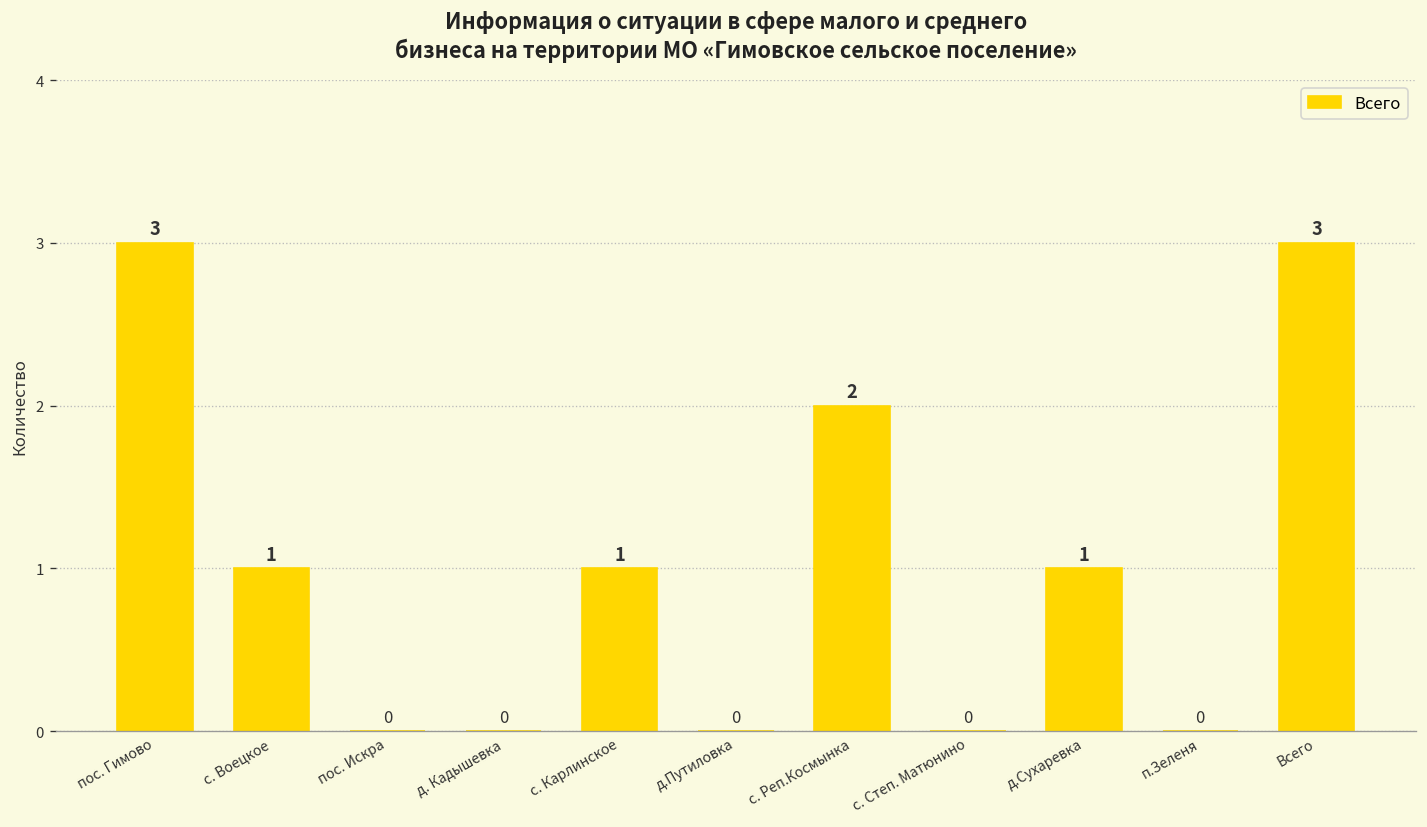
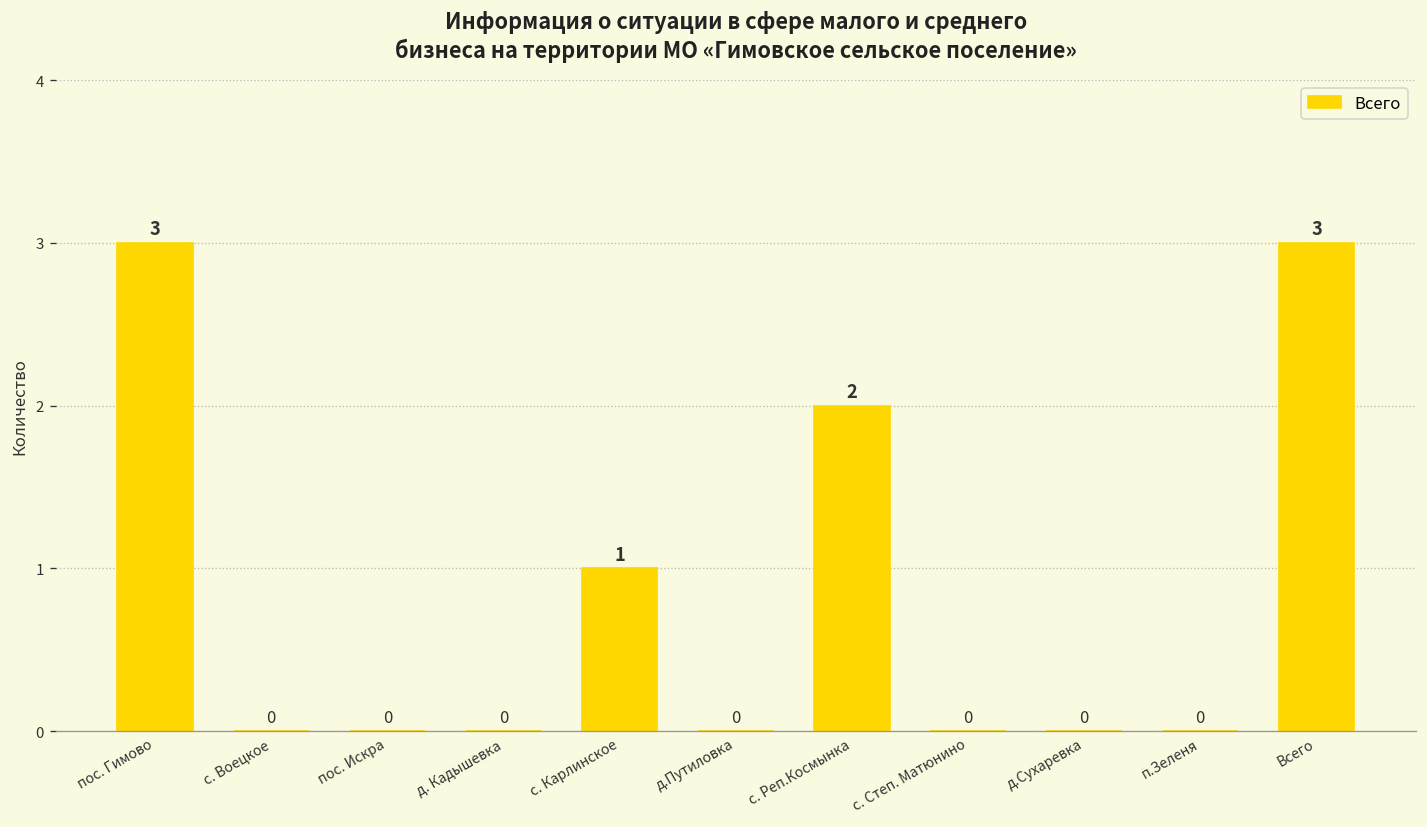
  {
    "пос. Гимово": 3,
-   "с. Воецкое": 1,
+   "с. Воецкое": 0,
    "пос. Искра": 0,
    "д. Кадышевка": 0,
    "с. Карлинское": 1,
    "д.Путиловка": 0,
    "с. Реп.Космынка": 2,
    "с. Степ. Матюнино": 0,
-   "д.Сухаревка": 1,
+   "д.Сухаревка": 0,
    "п.Зеленя": 0,
    "Всего": 3
  }
